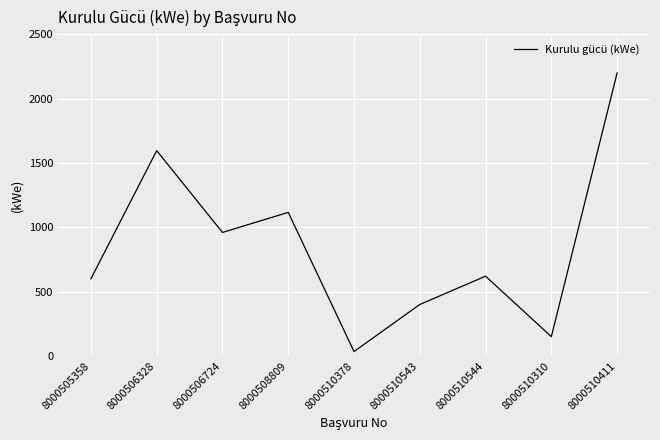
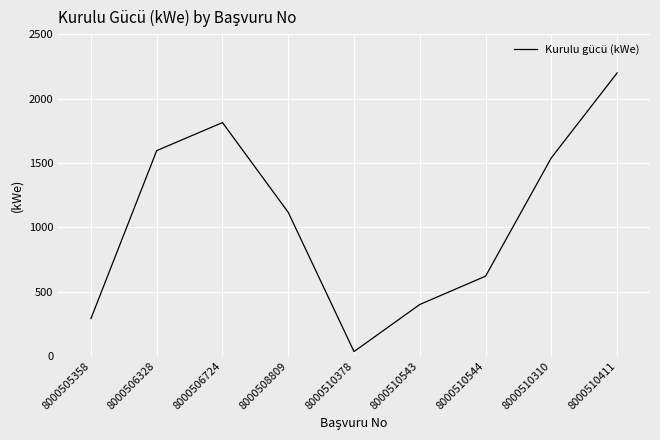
  {
-   "8000505358": 600,
+   "8000505358": 290,
    "8000506328": 1600,
-   "8000506724": 960,
+   "8000506724": 1810,
    "8000508809": 1120,
    "8000510378": 30,
    "8000510543": 400,
    "8000510544": 620,
-   "8000510310": 150,
+   "8000510310": 1540,
    "8000510411": 2200
  }
